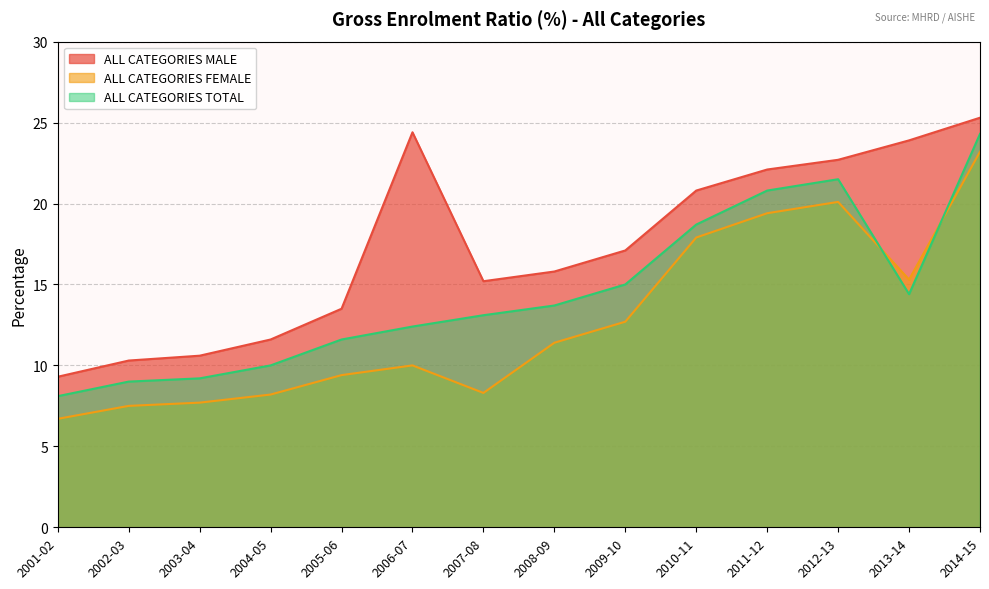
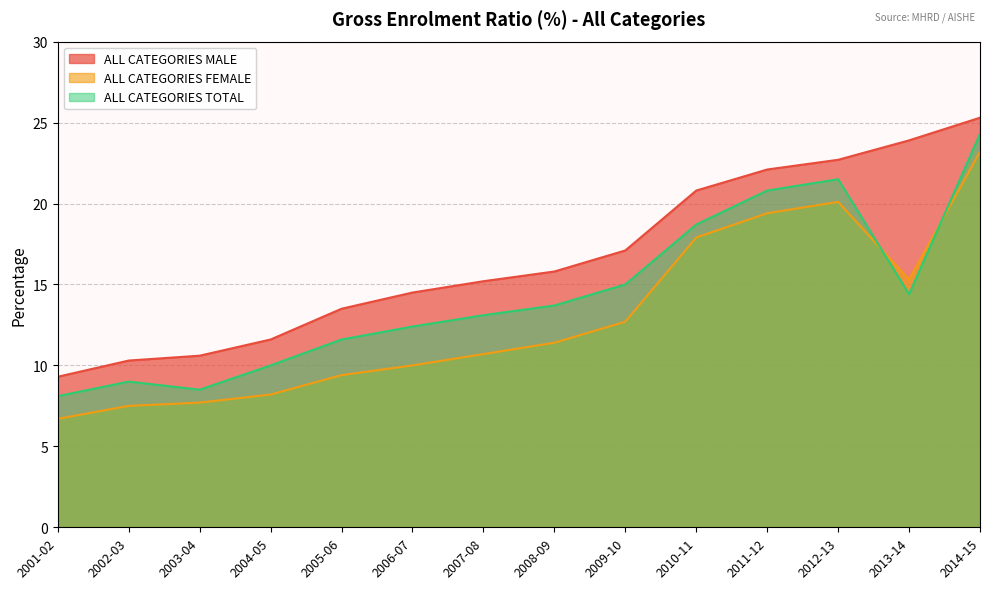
  {
    "ALL CATEGORIES MALE": {
      "2001-02": 9.3,
      "2002-03": 10.3,
      "2003-04": 10.6,
      "2004-05": 11.6,
      "2005-06": 13.5,
-     "2006-07": 24.4,
+     "2006-07": 14.5,
      "2007-08": 15.2,
      "2008-09": 15.8,
      "2009-10": 17.1,
      "2010-11": 20.8,
      "2011-12": 22.1,
      "2012-13": 22.7,
      "2013-14": 23.9,
      "2014-15": 25.3
    },
    "ALL CATEGORIES FEMALE": {
      "2001-02": 6.7,
      "2002-03": 7.5,
      "2003-04": 7.7,
      "2004-05": 8.2,
      "2005-06": 9.4,
      "2006-07": 10.0,
-     "2007-08": 8.3,
+     "2007-08": 10.7,
      "2008-09": 11.4,
      "2009-10": 12.7,
      "2010-11": 17.9,
      "2011-12": 19.4,
      "2012-13": 20.1,
      "2013-14": 15.3,
      "2014-15": 23.2
    },
    "ALL CATEGORIES TOTAL": {
      "2001-02": 8.1,
      "2002-03": 9.0,
-     "2003-04": 9.2,
+     "2003-04": 8.5,
      "2004-05": 10.0,
      "2005-06": 11.6,
      "2006-07": 12.4,
      "2007-08": 13.1,
      "2008-09": 13.7,
      "2009-10": 15.0,
      "2010-11": 18.7,
      "2011-12": 20.8,
      "2012-13": 21.5,
      "2013-14": 14.4,
      "2014-15": 24.3
    }
  }
